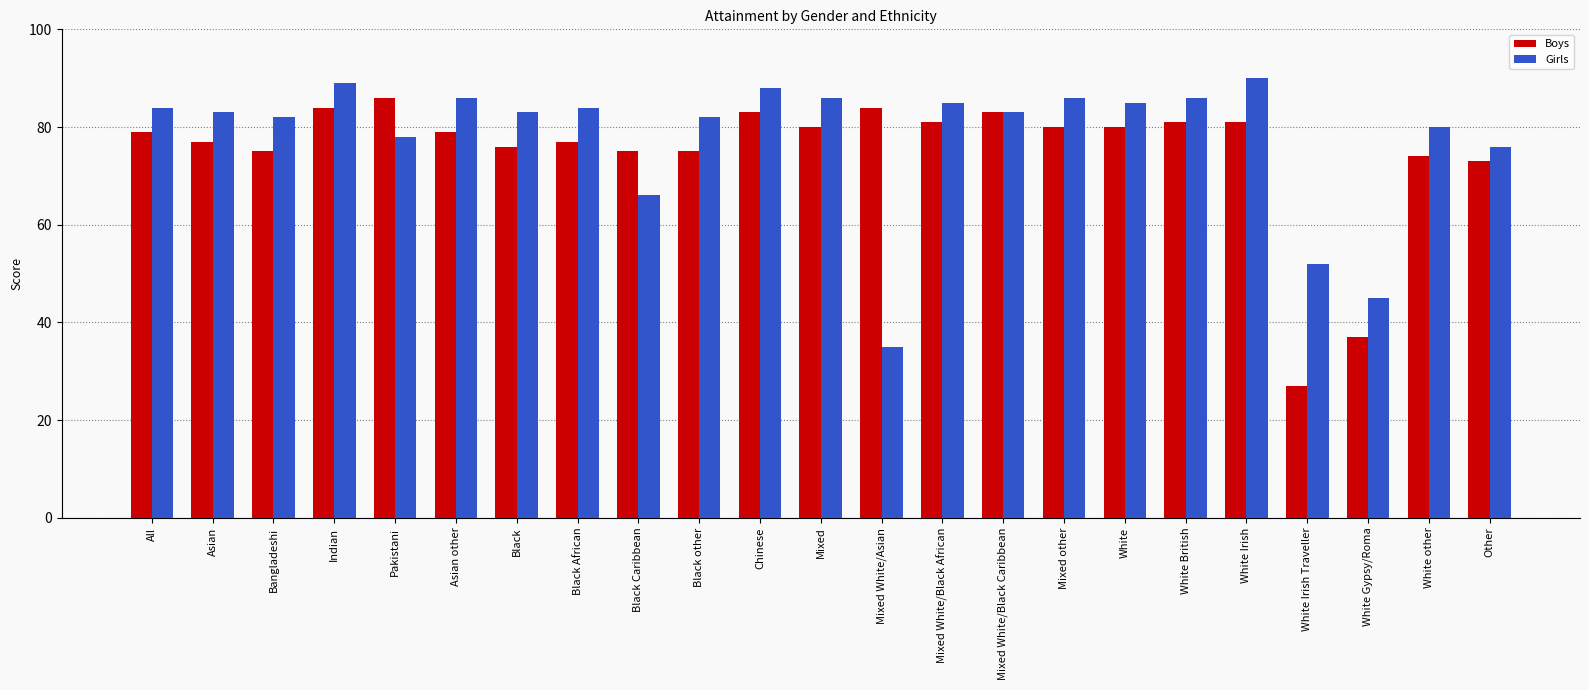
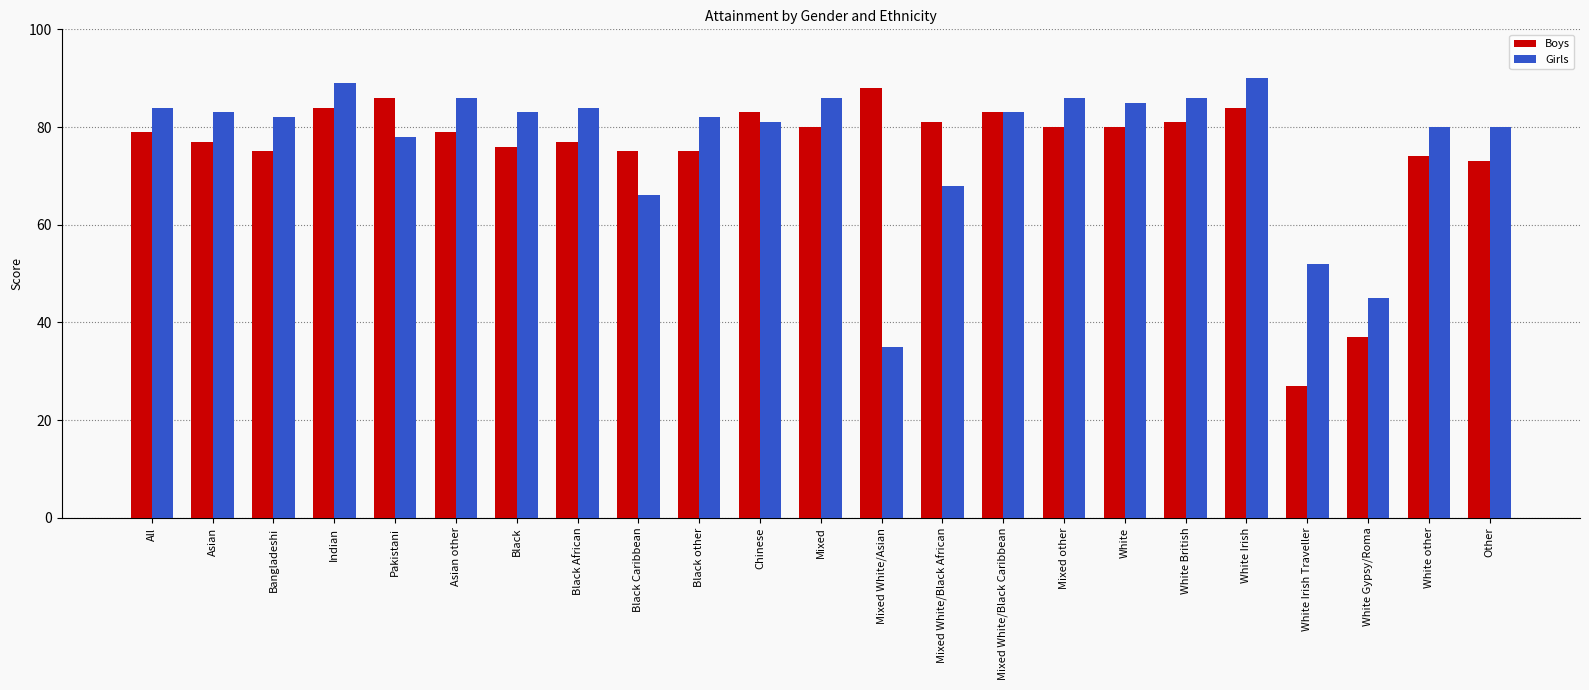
  {
    "Boys": {
      "All": 79,
      "Asian": 77,
      "Bangladeshi": 75,
      "Indian": 84,
      "Pakistani": 86,
      "Asian other": 79,
      "Black": 76,
      "Black African": 77,
      "Black Caribbean": 75,
      "Black other": 75,
      "Chinese": 83,
      "Mixed": 80,
-     "Mixed White/Asian": 84,
+     "Mixed White/Asian": 88,
      "Mixed White/Black African": 81,
      "Mixed White/Black Caribbean": 83,
      "Mixed other": 80,
      "White": 80,
      "White British": 81,
-     "White Irish": 81,
+     "White Irish": 84,
      "White Irish Traveller": 27,
      "White Gypsy/Roma": 37,
      "White other": 74,
      "Other": 73
    },
    "Girls": {
      "All": 84,
      "Asian": 83,
      "Bangladeshi": 82,
      "Indian": 89,
      "Pakistani": 78,
      "Asian other": 86,
      "Black": 83,
      "Black African": 84,
      "Black Caribbean": 66,
      "Black other": 82,
-     "Chinese": 88,
+     "Chinese": 81,
      "Mixed": 86,
      "Mixed White/Asian": 35,
-     "Mixed White/Black African": 85,
+     "Mixed White/Black African": 68,
      "Mixed White/Black Caribbean": 83,
      "Mixed other": 86,
      "White": 85,
      "White British": 86,
      "White Irish": 90,
      "White Irish Traveller": 52,
      "White Gypsy/Roma": 45,
      "White other": 80,
-     "Other": 76
+     "Other": 80
    }
  }
